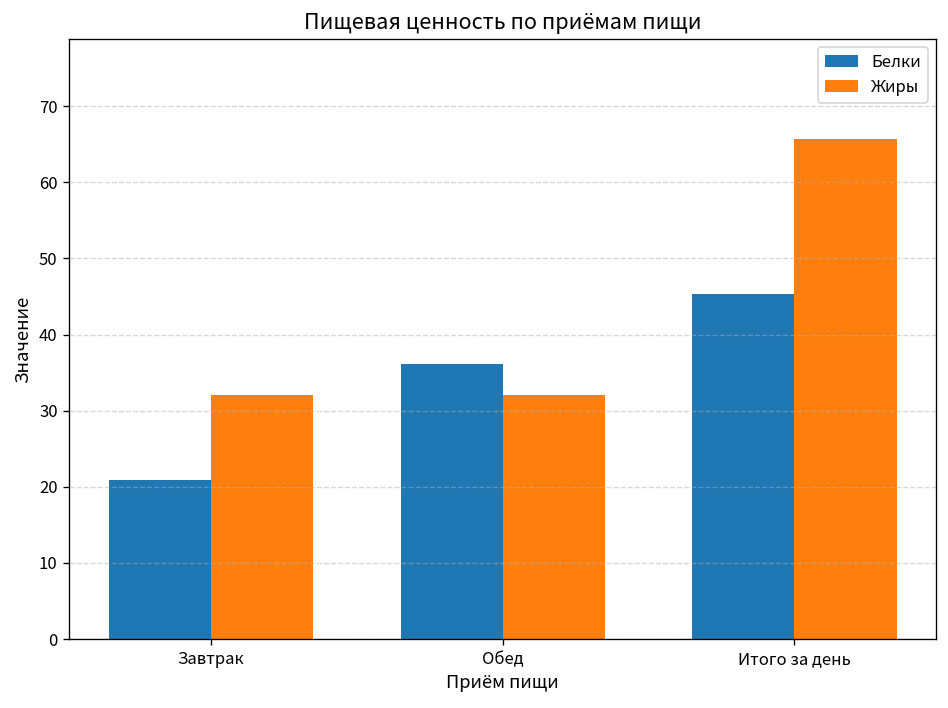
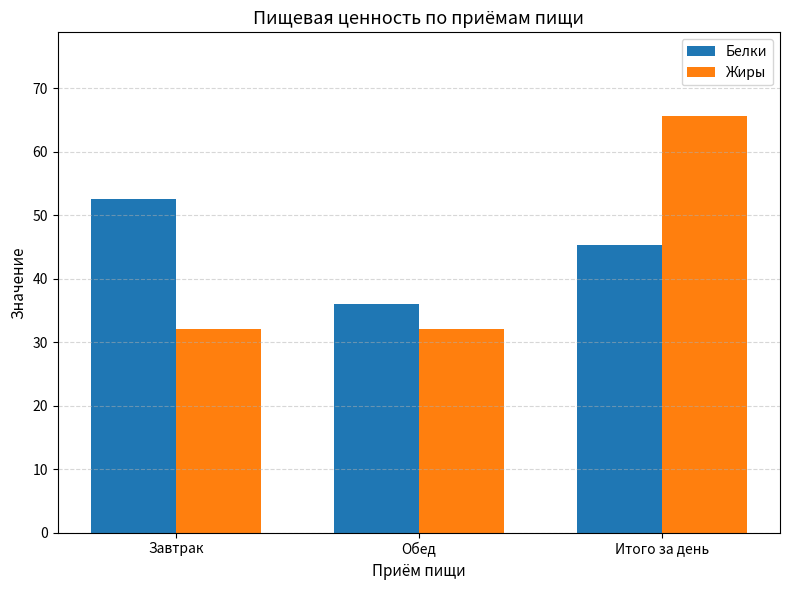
  {
    "Белки": {
-     "Завтрак": 21,
+     "Завтрак": 53,
      "Обед": 36,
      "Итого за день": 45
    },
    "Жиры": {
      "Завтрак": 32,
      "Обед": 32,
      "Итого за день": 66
    }
  }
